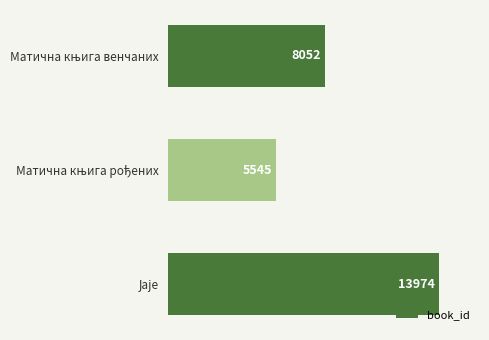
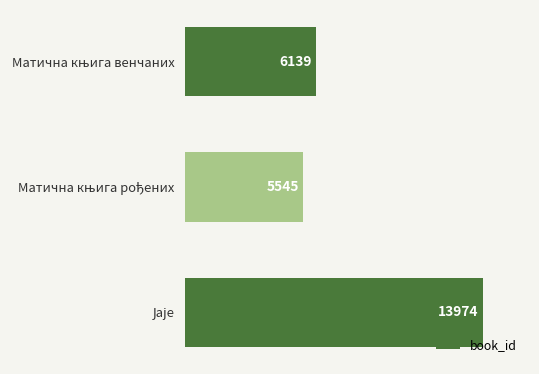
  {
-   "Матична књига венчаних": 8052,
+   "Матична књига венчаних": 6139,
    "Матична књига рођених": 5545,
    "Јаје": 13974
  }
